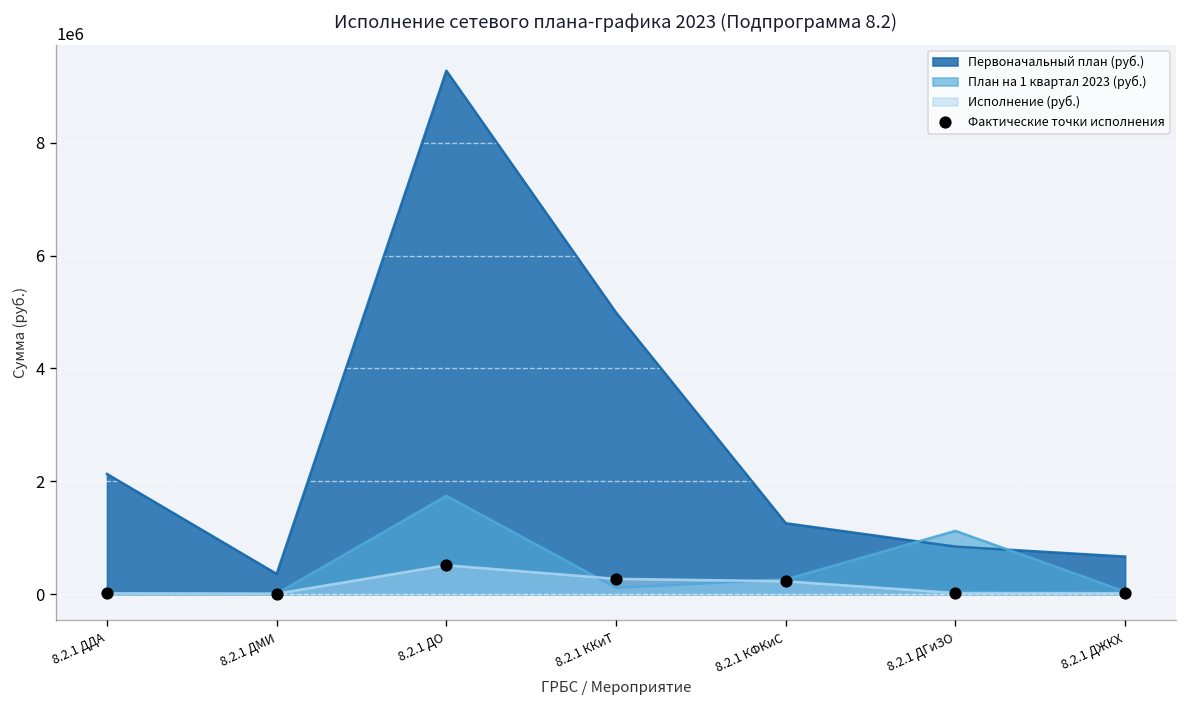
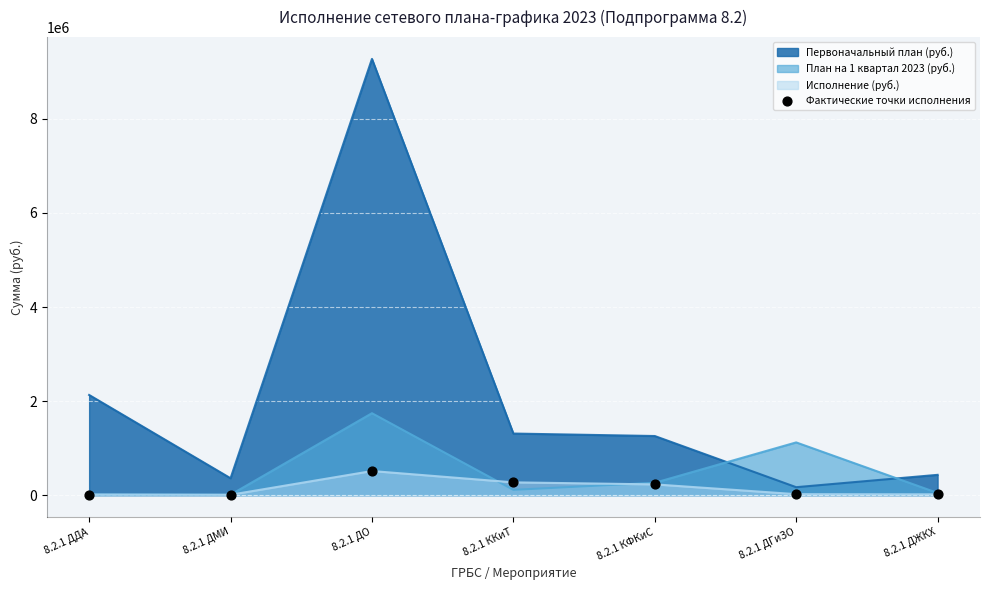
  {
    "Первоначальный план (руб.)": {
      "8.2.1 ДДА": 2100000,
      "8.2.1 ДМИ": 400000,
      "8.2.1 ДО": 9300000,
-     "8.2.1 ККиТ": 5000000,
+     "8.2.1 ККиТ": 1300000,
      "8.2.1 КФКиС": 1300000,
-     "8.2.1 ДГиЗО": 800000,
-     "8.2.1 ДЖКХ": 700000
+     "8.2.1 ДГиЗО": 200000,
+     "8.2.1 ДЖКХ": 400000
    },
    "План на 1 квартал 2023 (руб.)": {
      "8.2.1 ДО": 1700000,
      "8.2.1 ККиТ": 100000,
      "8.2.1 ДГиЗО": 1100000
    },
    "Фактические точки исполнения": {
      "8.2.1 ДО": 500000,
      "8.2.1 ККиТ": 300000,
      "8.2.1 ДГиЗО": 0
    }
  }
